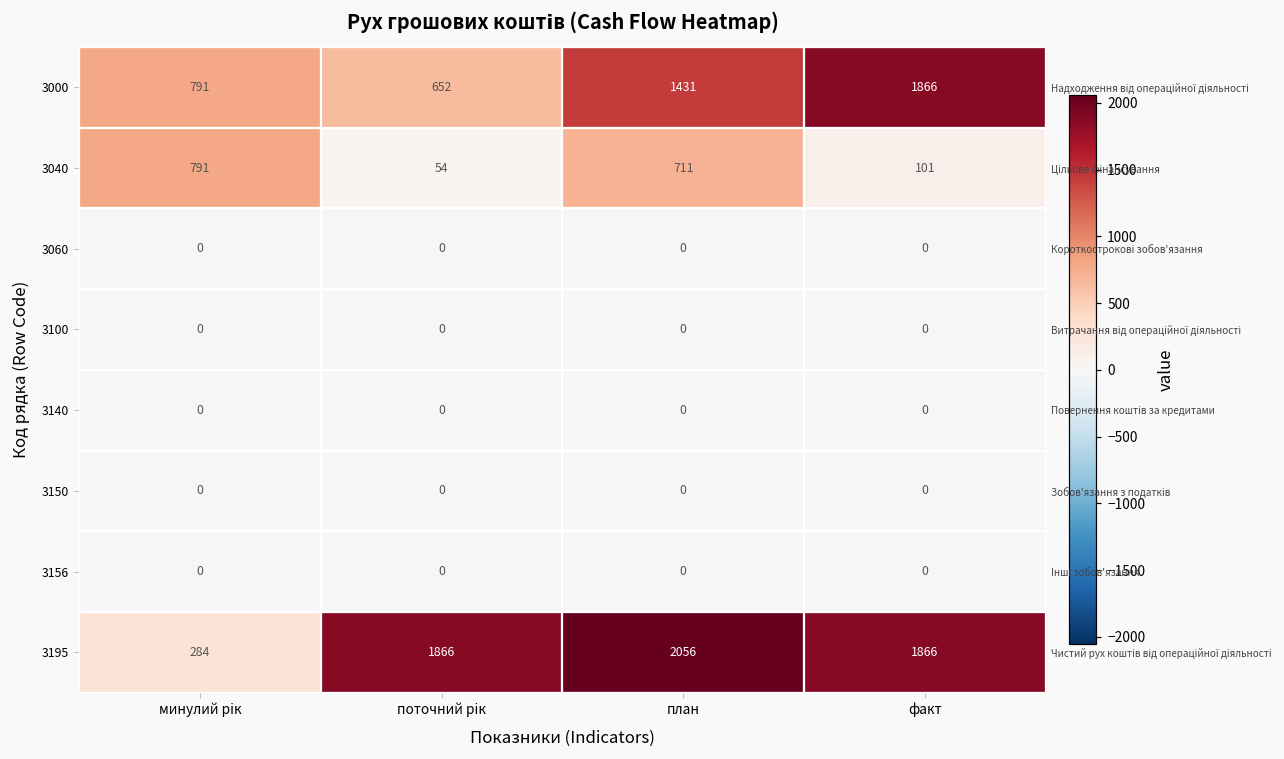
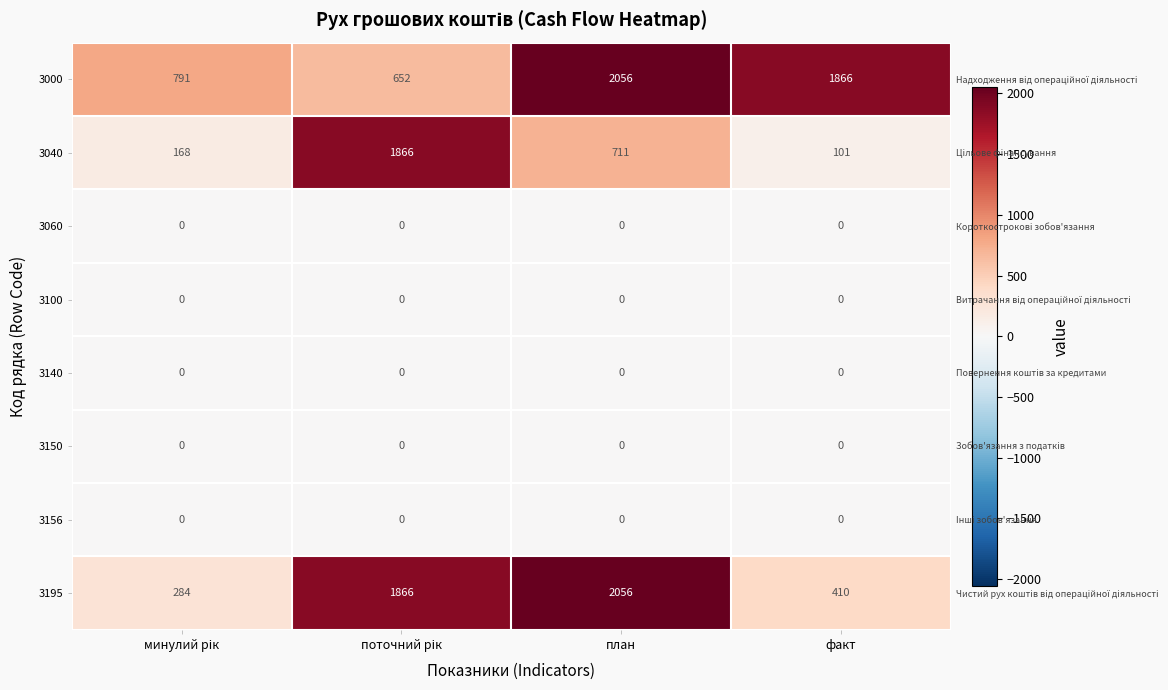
  {
    "3000": {
      "минулий рік": 791,
      "поточний рік": 652,
-     "план": 1431,
+     "план": 2056,
      "факт": 1866
    },
    "3040": {
-     "минулий рік": 791,
-     "поточний рік": 54,
+     "минулий рік": 168,
+     "поточний рік": 1866,
      "план": 711,
      "факт": 101
    },
    "3060": {
      "минулий рік": 0,
      "поточний рік": 0,
      "план": 0,
      "факт": 0
    },
    "3100": {
      "минулий рік": 0,
      "поточний рік": 0,
      "план": 0,
      "факт": 0
    },
    "3140": {
      "минулий рік": 0,
      "поточний рік": 0,
      "план": 0,
      "факт": 0
    },
    "3150": {
      "минулий рік": 0,
      "поточний рік": 0,
      "план": 0,
      "факт": 0
    },
    "3156": {
      "минулий рік": 0,
      "поточний рік": 0,
      "план": 0,
      "факт": 0
    },
    "3195": {
      "минулий рік": 284,
      "поточний рік": 1866,
      "план": 2056,
-     "факт": 1866
+     "факт": 410
    }
  }
